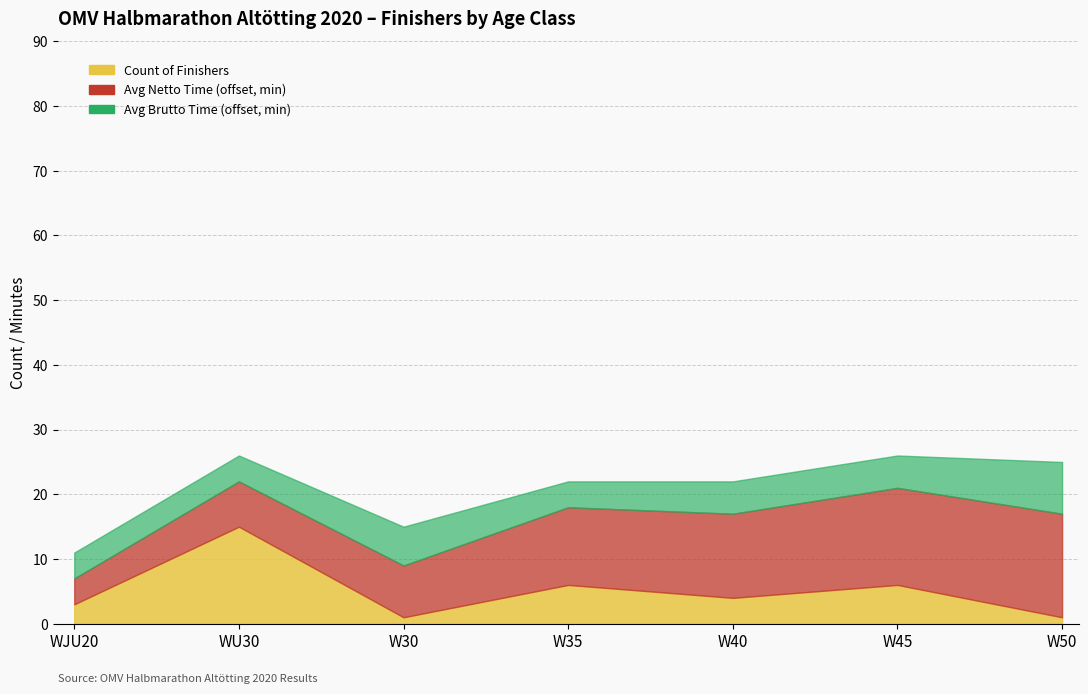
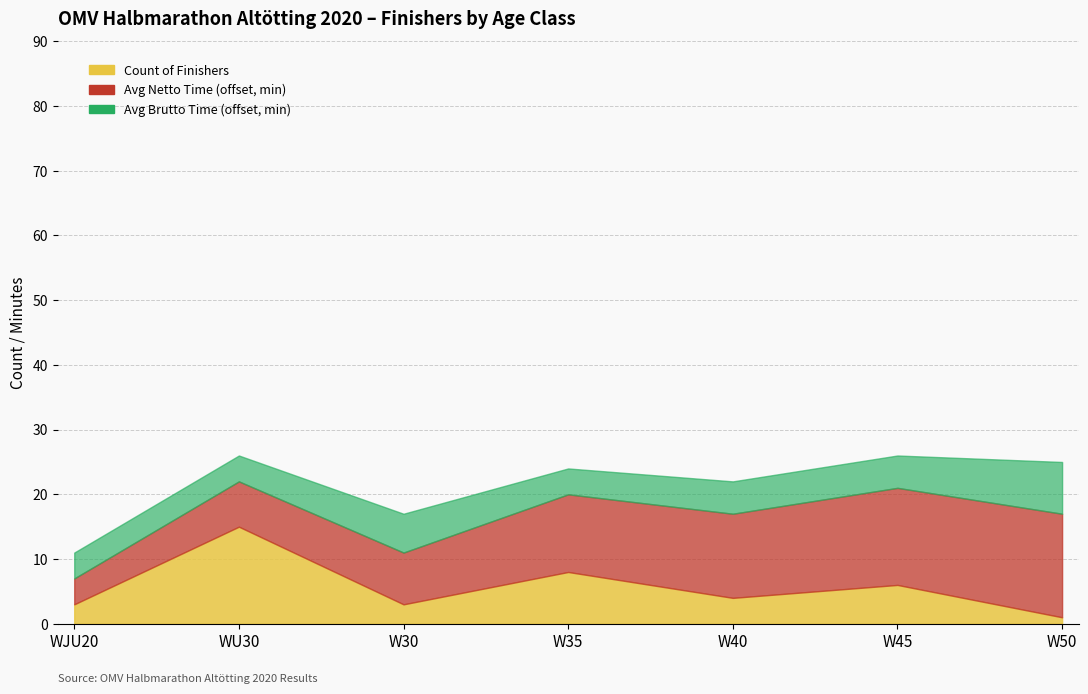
  {
    "Count of Finishers": {
      "WJU20": 3,
      "WU30": 15,
-     "W30": 1,
-     "W35": 6,
+     "W30": 3,
+     "W35": 8,
      "W40": 4,
      "W45": 6,
      "W50": 1
    },
    "Avg Netto Time (offset, min)": {
      "WJU20": 4,
      "WU30": 7,
      "W30": 8,
      "W35": 12,
      "W40": 13,
      "W45": 15,
      "W50": 16
    },
    "Avg Brutto Time (offset, min)": {
      "WJU20": 4,
      "WU30": 4,
      "W30": 6,
      "W35": 4,
      "W40": 5,
      "W45": 5,
      "W50": 8
    }
  }
